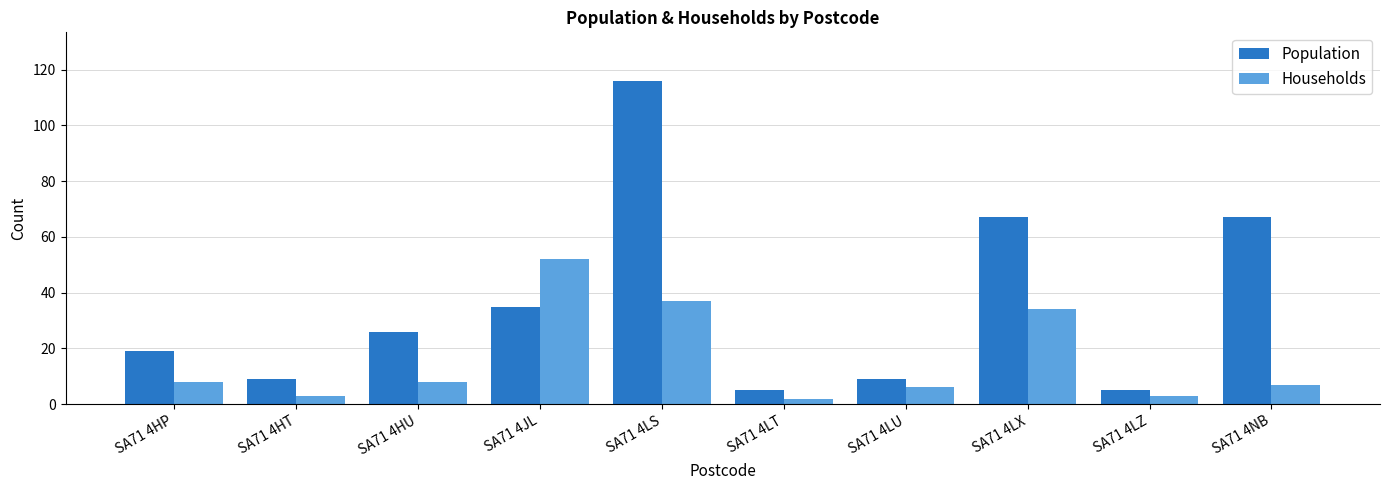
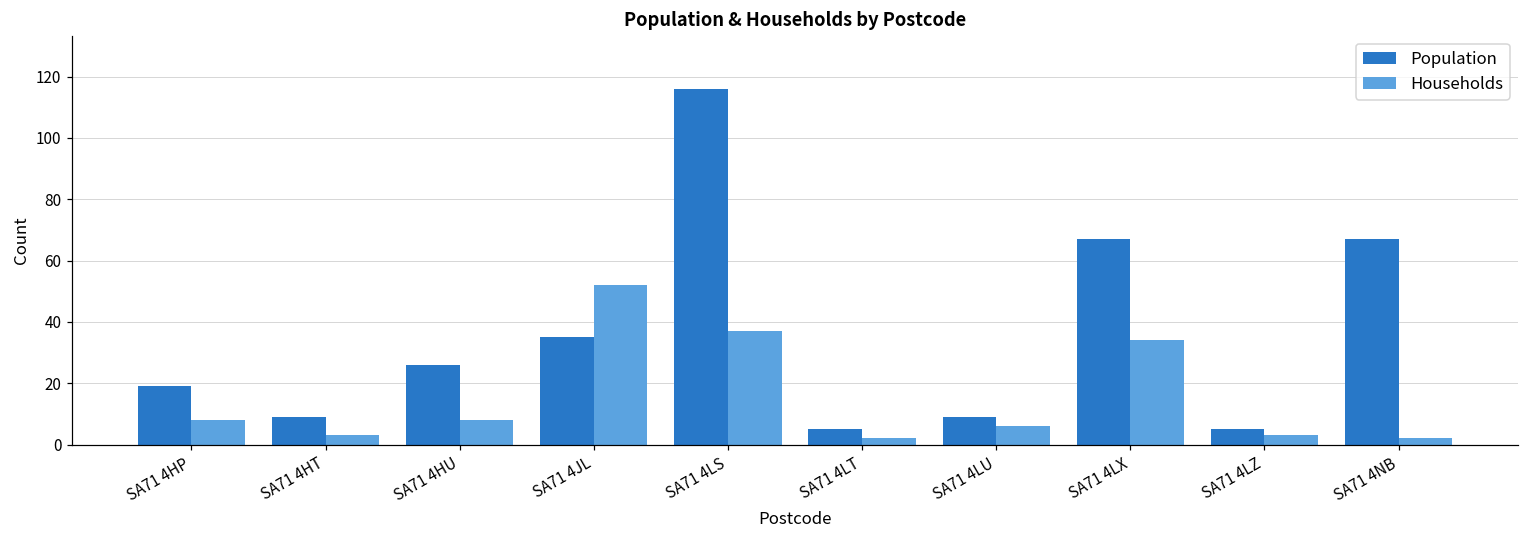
  {
    "Population": {
      "SA71 4HP": 19,
      "SA71 4HT": 9,
      "SA71 4HU": 26,
      "SA71 4JL": 35,
      "SA71 4LS": 116,
      "SA71 4LT": 5,
      "SA71 4LU": 9,
      "SA71 4LX": 67,
      "SA71 4LZ": 5,
      "SA71 4NB": 67
    },
    "Households": {
      "SA71 4HP": 8,
      "SA71 4HT": 3,
      "SA71 4HU": 8,
      "SA71 4JL": 52,
      "SA71 4LS": 37,
      "SA71 4LT": 2,
      "SA71 4LU": 6,
      "SA71 4LX": 34,
      "SA71 4LZ": 3,
-     "SA71 4NB": 7
+     "SA71 4NB": 2
    }
  }
